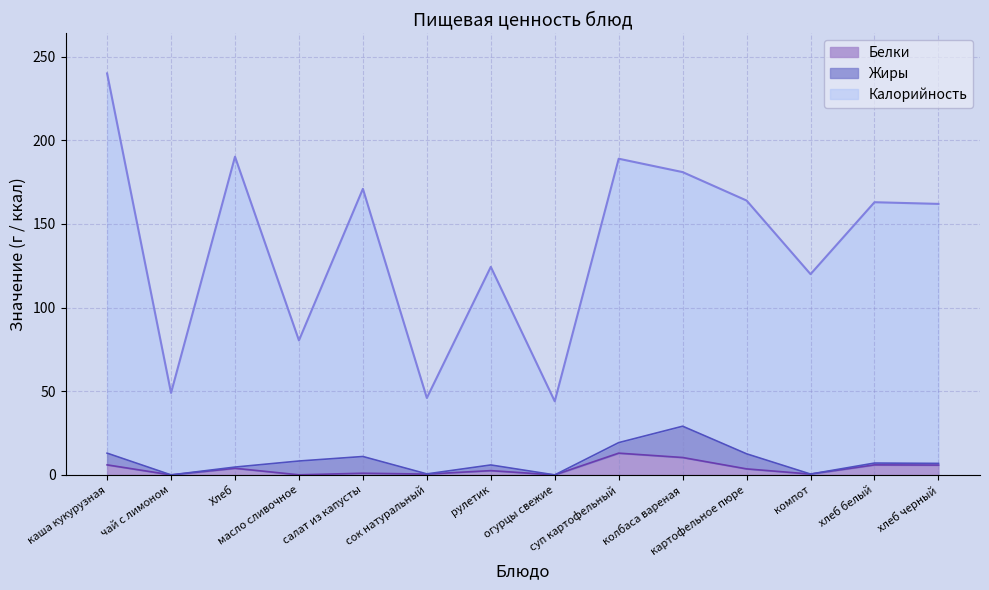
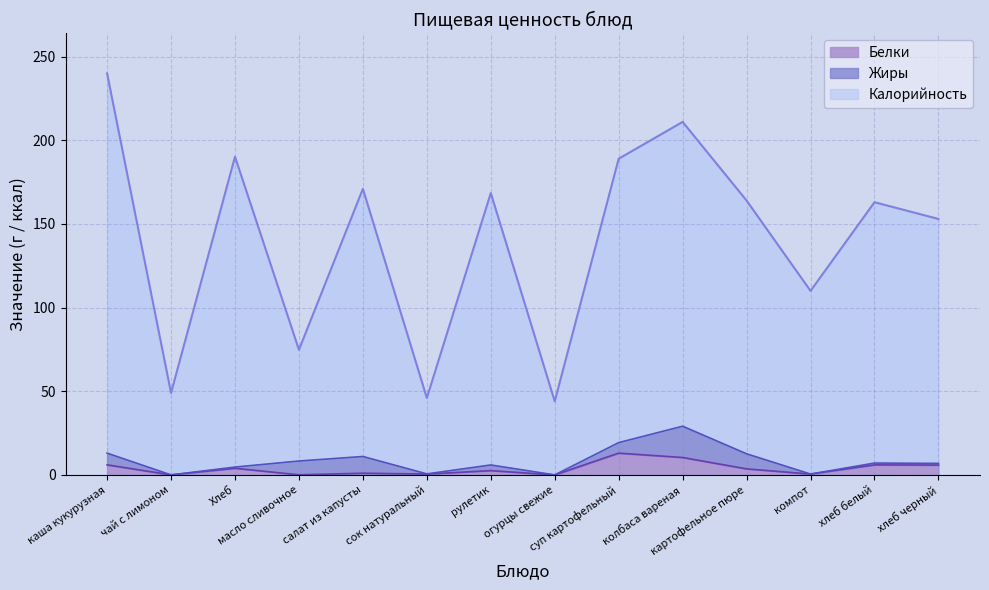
  {
    "Калорийность": {
      "каша кукурузная": 240,
      "чай с лимоном": 49,
      "Хлеб": 190,
-     "масло сливочное": 80,
+     "масло сливочное": 75,
      "салат из капусты": 171,
      "сок натуральный": 46,
-     "рулетик": 124,
+     "рулетик": 168,
      "огурцы свежие": 44,
      "суп картофельный": 189,
-     "колбаса вареная": 181,
+     "колбаса вареная": 211,
      "картофельное пюре": 164,
-     "компот": 120,
+     "компот": 110,
      "хлеб белый": 163,
-     "хлеб черный": 162
+     "хлеб черный": 153
    }
  }
